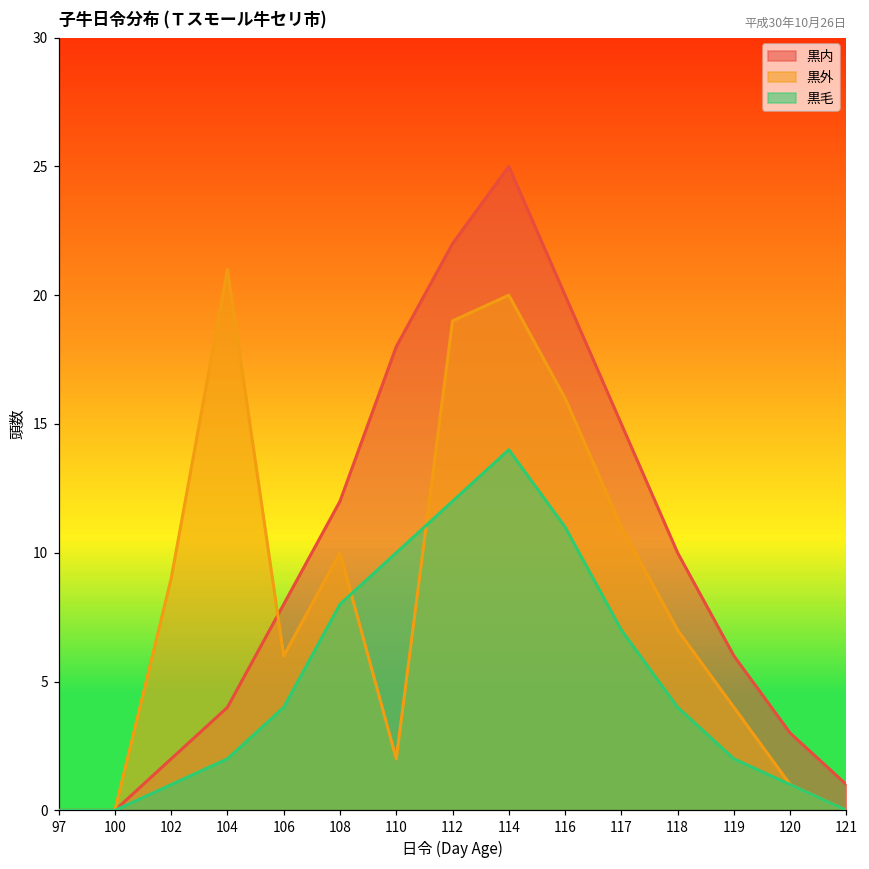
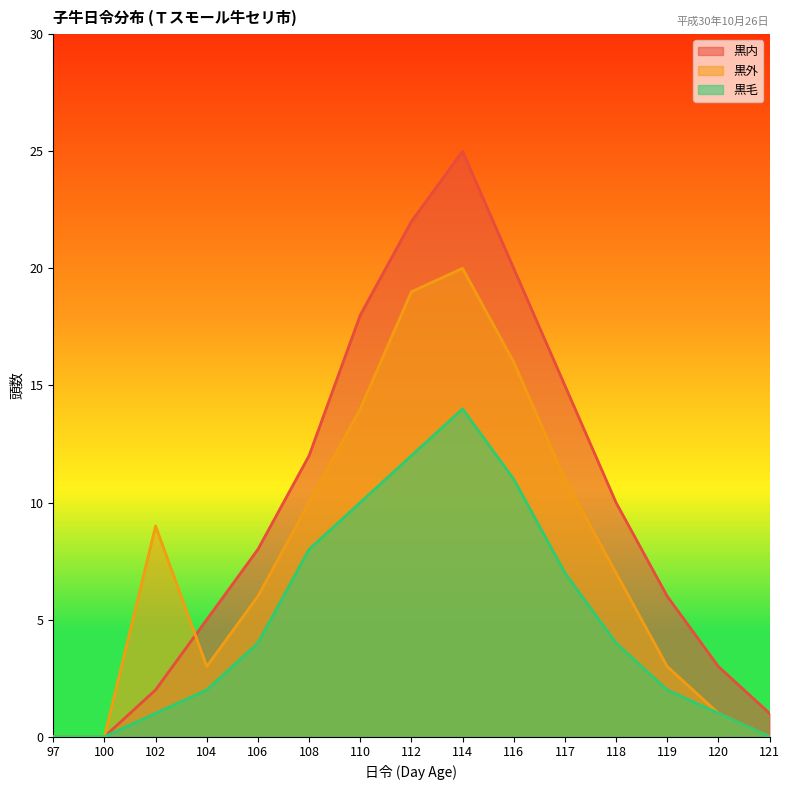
  {
    "黒内": {
      "102": 2,
-     "104": 4,
+     "104": 5,
      "106": 8,
      "108": 12,
      "110": 18,
      "112": 22,
      "114": 25,
      "116": 20,
      "117": 15,
      "118": 10,
      "119": 6,
      "120": 3,
      "121": 1
    },
    "黒外": {
      "102": 9,
-     "104": 21,
+     "104": 3,
      "106": 6,
      "108": 10,
-     "110": 2,
+     "110": 14,
      "112": 19,
      "114": 20,
      "116": 16,
      "117": 11,
      "118": 7,
-     "119": 4
+     "119": 3
    },
    "黒毛": {
      "102": 1,
      "104": 2,
      "106": 4,
      "108": 8,
      "110": 10,
      "112": 12,
      "114": 14,
      "116": 11,
      "117": 7,
      "118": 4,
      "119": 2
    }
  }
